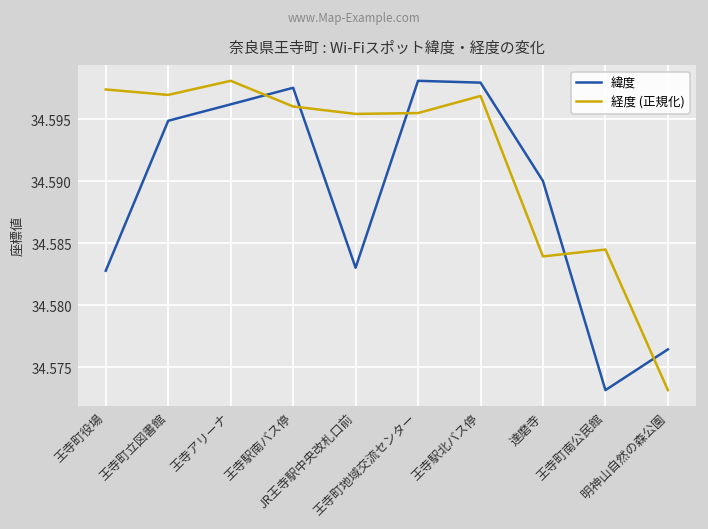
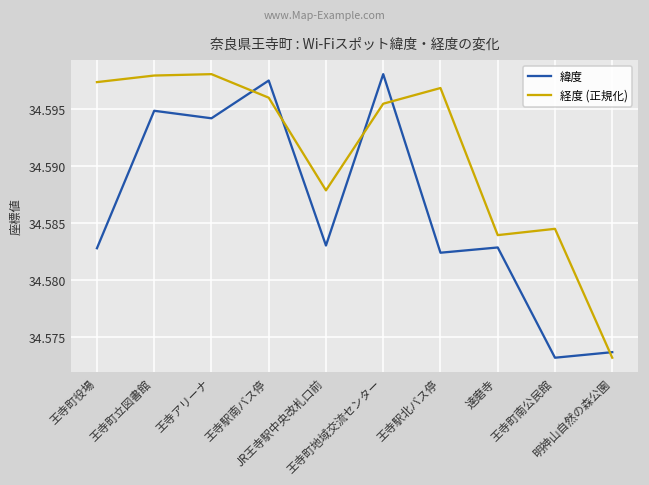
  {
    "緯度": {
      "王寺町役場": 34.5828,
      "王寺町立図書館": 34.5949,
-     "王寺アリーナ": 34.5962,
+     "王寺アリーナ": 34.5942,
      "王寺駅南バス停": 34.5975,
      "JR王寺駅中央改札口前": 34.5830,
      "王寺町地域交流センター": 34.5981,
-     "王寺駅北バス停": 34.5980,
-     "達磨寺": 34.5900,
+     "王寺駅北バス停": 34.5824,
+     "達磨寺": 34.5829,
      "王寺町南公民館": 34.5732,
-     "明神山自然の森公園": 34.5765
+     "明神山自然の森公園": 34.5737
    },
    "経度 (正規化)": {
      "王寺町役場": 34.5974,
-     "王寺町立図書館": 34.5970,
+     "王寺町立図書館": 34.5980,
      "王寺アリーナ": 34.5981,
      "王寺駅南バス停": 34.5960,
-     "JR王寺駅中央改札口前": 34.5954,
+     "JR王寺駅中央改札口前": 34.5879,
      "王寺町地域交流センター": 34.5955,
      "王寺駅北バス停": 34.5969,
      "達磨寺": 34.5840,
      "王寺町南公民館": 34.5845,
      "明神山自然の森公園": 34.5732
    }
  }
